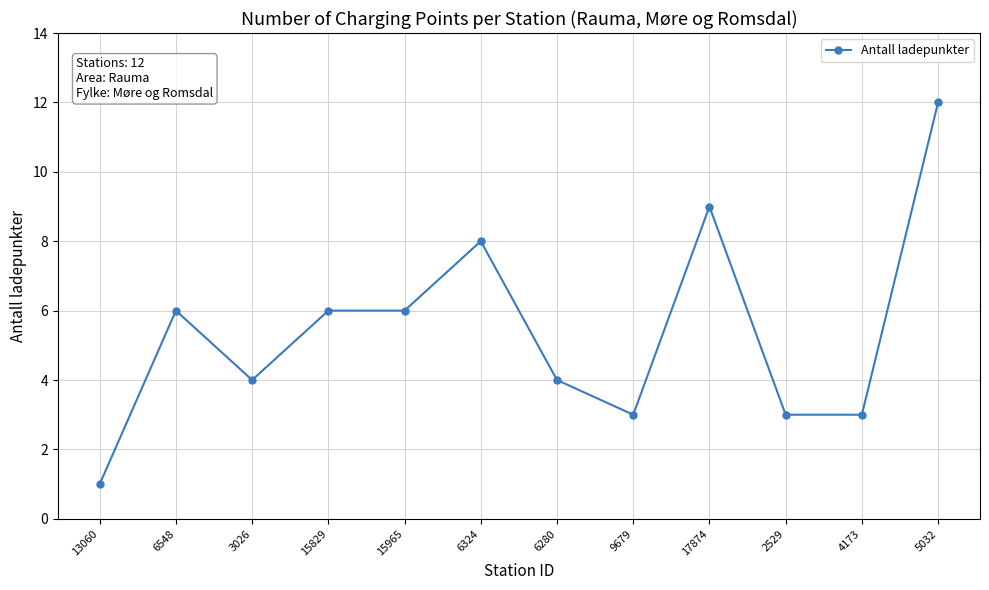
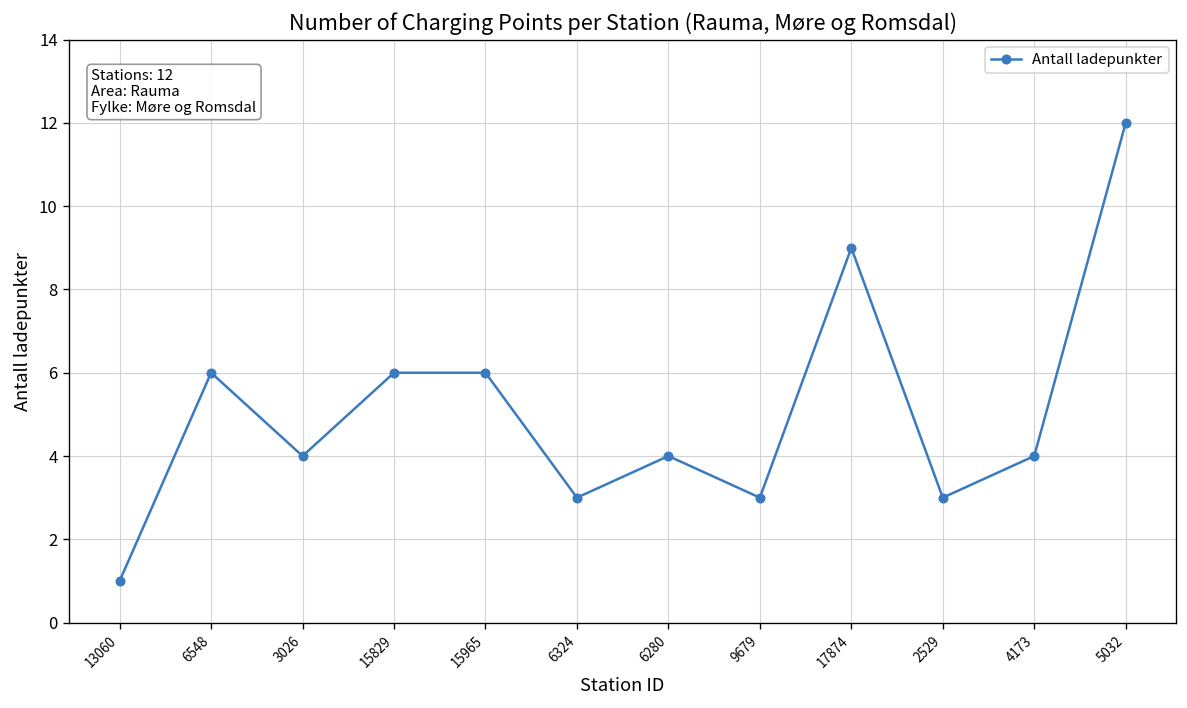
  {
    "13060": 1,
    "6548": 6,
    "3026": 4,
    "15829": 6,
    "15965": 6,
-   "6324": 8,
+   "6324": 3,
    "6280": 4,
    "9679": 3,
    "17874": 9,
    "2529": 3,
-   "4173": 3,
+   "4173": 4,
    "5032": 12
  }
